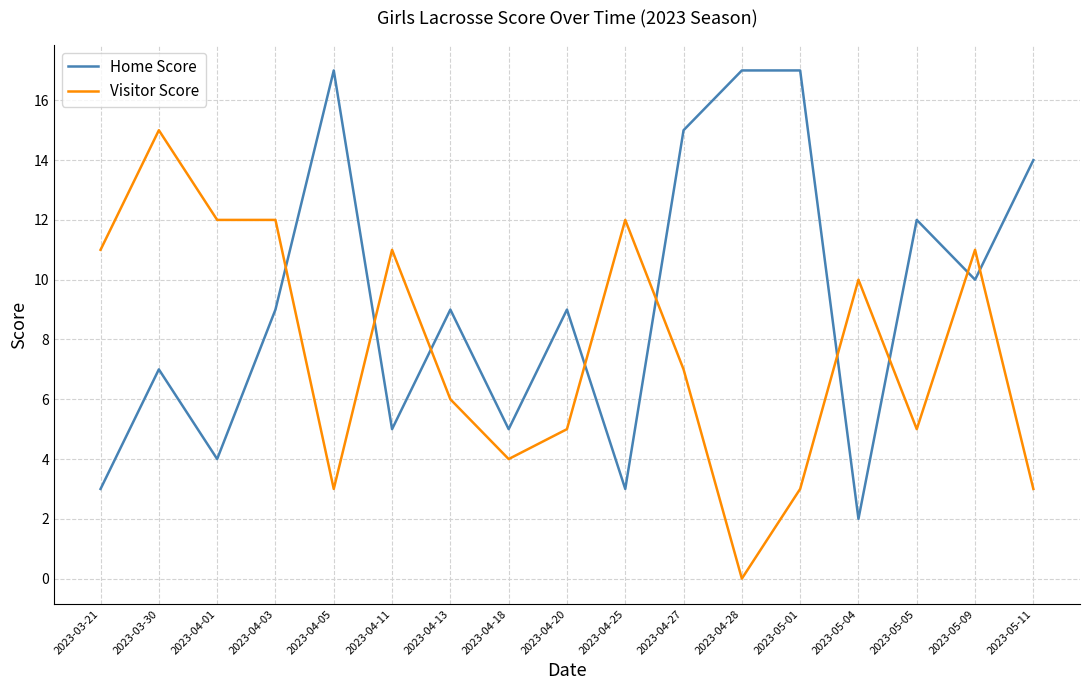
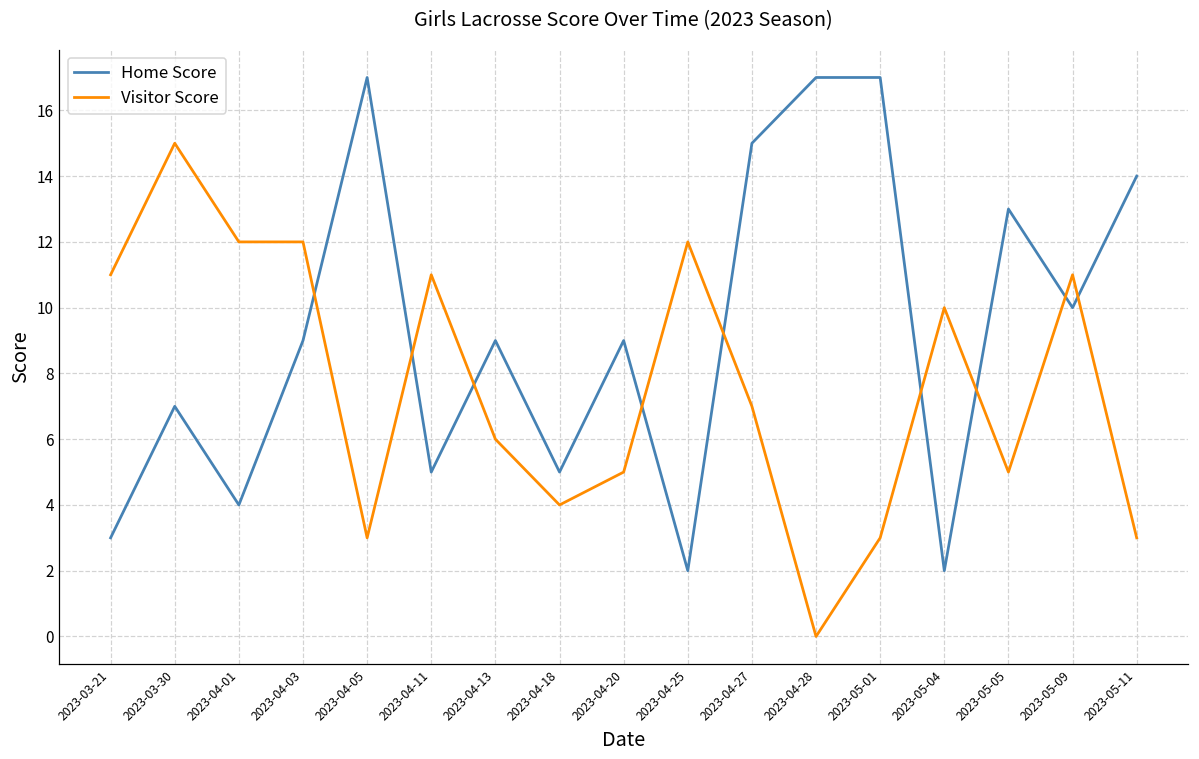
  {
    "Home Score": {
      "2023-03-21": 3,
      "2023-03-30": 7,
      "2023-04-01": 4,
      "2023-04-03": 9,
      "2023-04-05": 17,
      "2023-04-11": 5,
      "2023-04-13": 9,
      "2023-04-18": 5,
      "2023-04-20": 9,
-     "2023-04-25": 3,
+     "2023-04-25": 2,
      "2023-04-27": 15,
      "2023-04-28": 17,
      "2023-05-01": 17,
      "2023-05-04": 2,
-     "2023-05-05": 12,
+     "2023-05-05": 13,
      "2023-05-09": 10,
      "2023-05-11": 14
    },
    "Visitor Score": {
      "2023-03-21": 11,
      "2023-03-30": 15,
      "2023-04-01": 12,
      "2023-04-03": 12,
      "2023-04-05": 3,
      "2023-04-11": 11,
      "2023-04-13": 6,
      "2023-04-18": 4,
      "2023-04-20": 5,
      "2023-04-25": 12,
      "2023-04-27": 7,
      "2023-04-28": 0,
      "2023-05-01": 3,
      "2023-05-04": 10,
      "2023-05-05": 5,
      "2023-05-09": 11,
      "2023-05-11": 3
    }
  }
